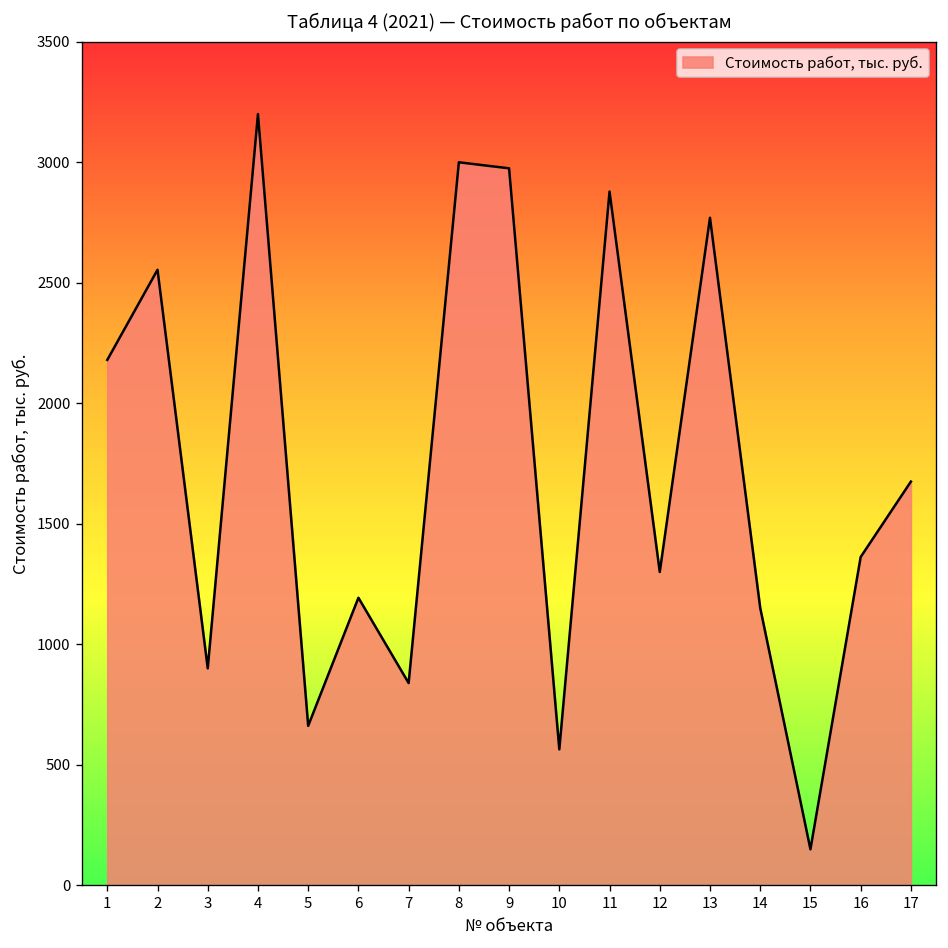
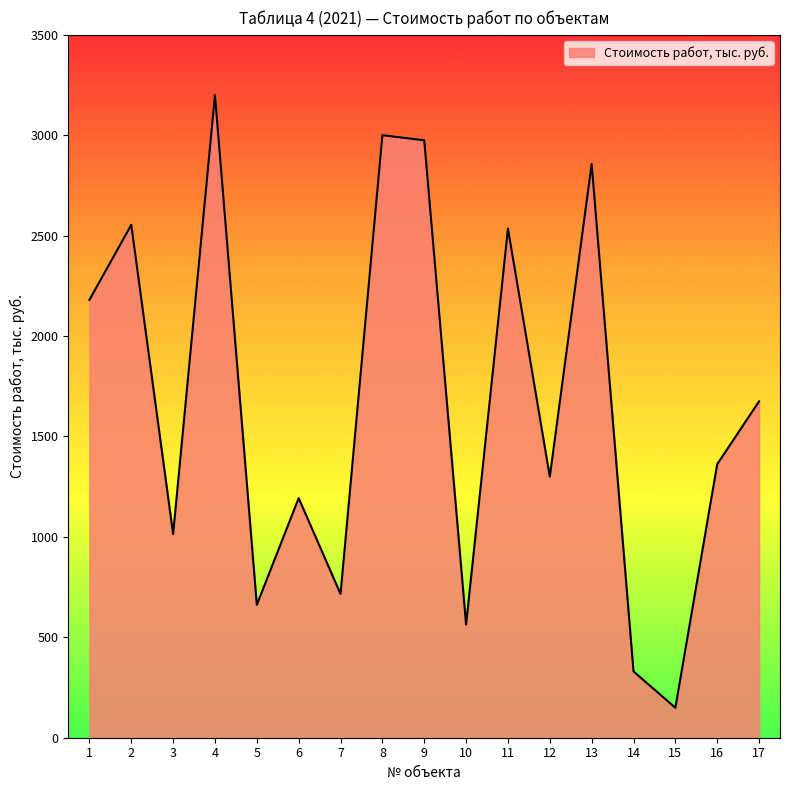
  {
    "1": 2180,
    "2": 2550,
-   "3": 900,
+   "3": 1010,
    "4": 3200,
    "5": 660,
    "6": 1190,
-   "7": 840,
+   "7": 720,
    "8": 3000,
    "9": 2980,
    "10": 560,
-   "11": 2880,
+   "11": 2540,
    "12": 1300,
-   "13": 2770,
-   "14": 1150,
+   "13": 2860,
+   "14": 330,
    "15": 150,
    "16": 1360,
    "17": 1680
  }
